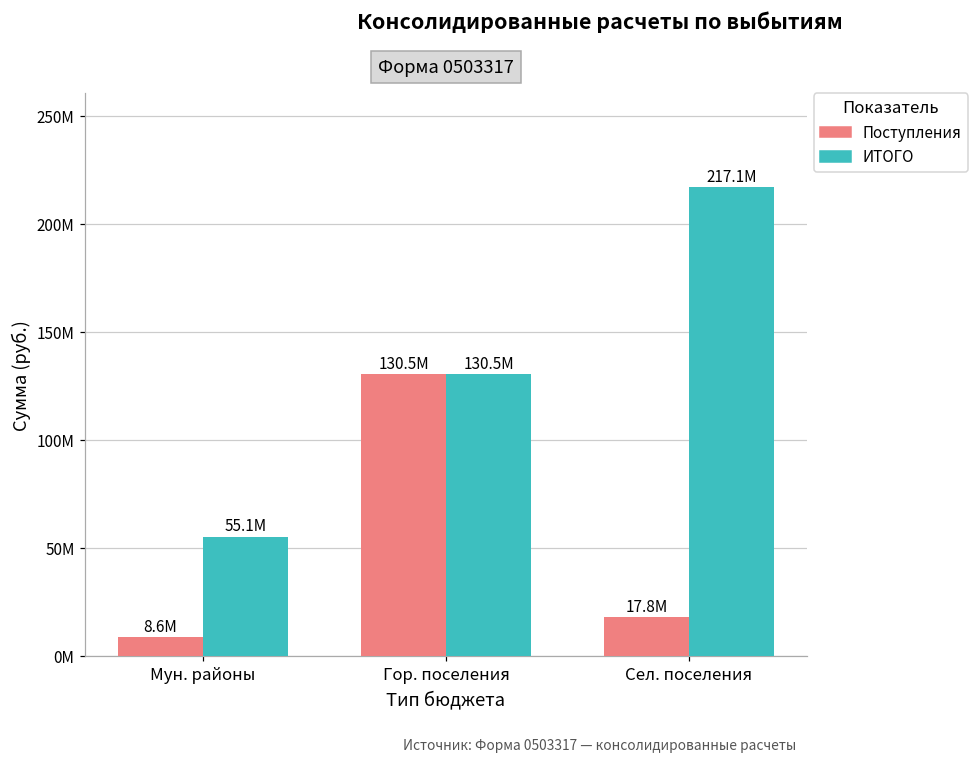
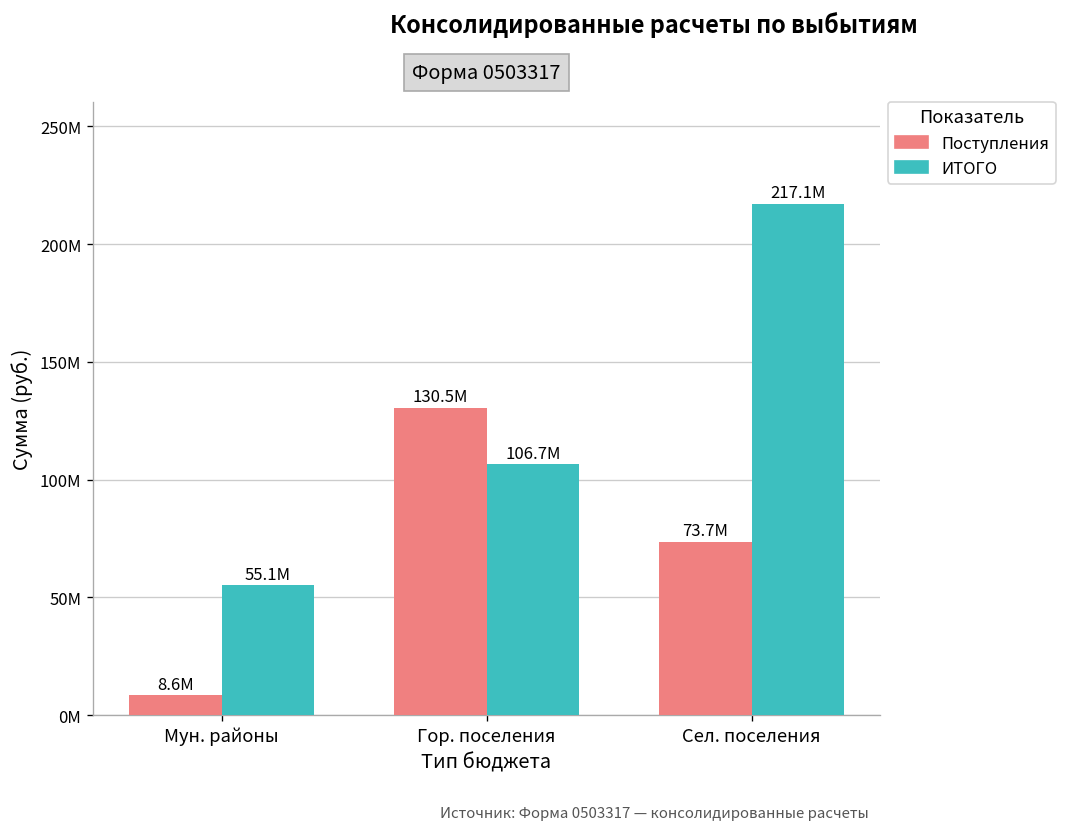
  {
    "Поступления": {
      "Мун. районы": "8.6M",
      "Гор. поселения": "130.5M",
-     "Сел. поселения": "17.8M"
+     "Сел. поселения": "73.7M"
    },
    "ИТОГО": {
      "Мун. районы": "55.1M",
-     "Гор. поселения": "130.5M",
+     "Гор. поселения": "106.7M",
      "Сел. поселения": "217.1M"
    }
  }
